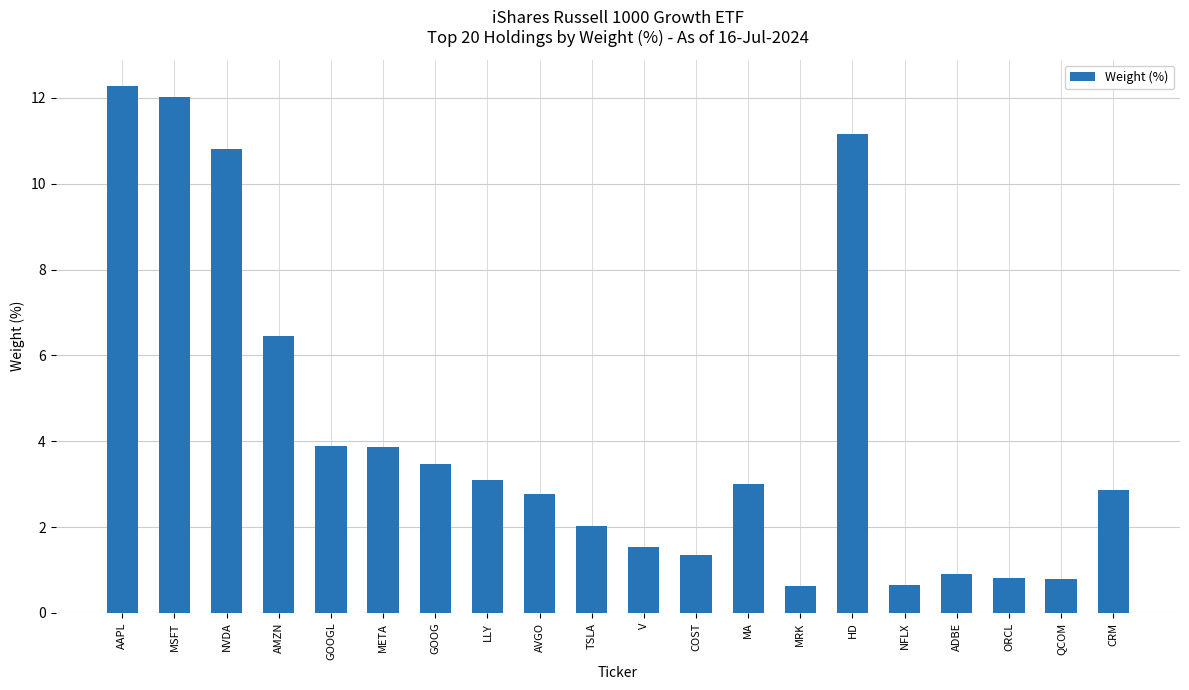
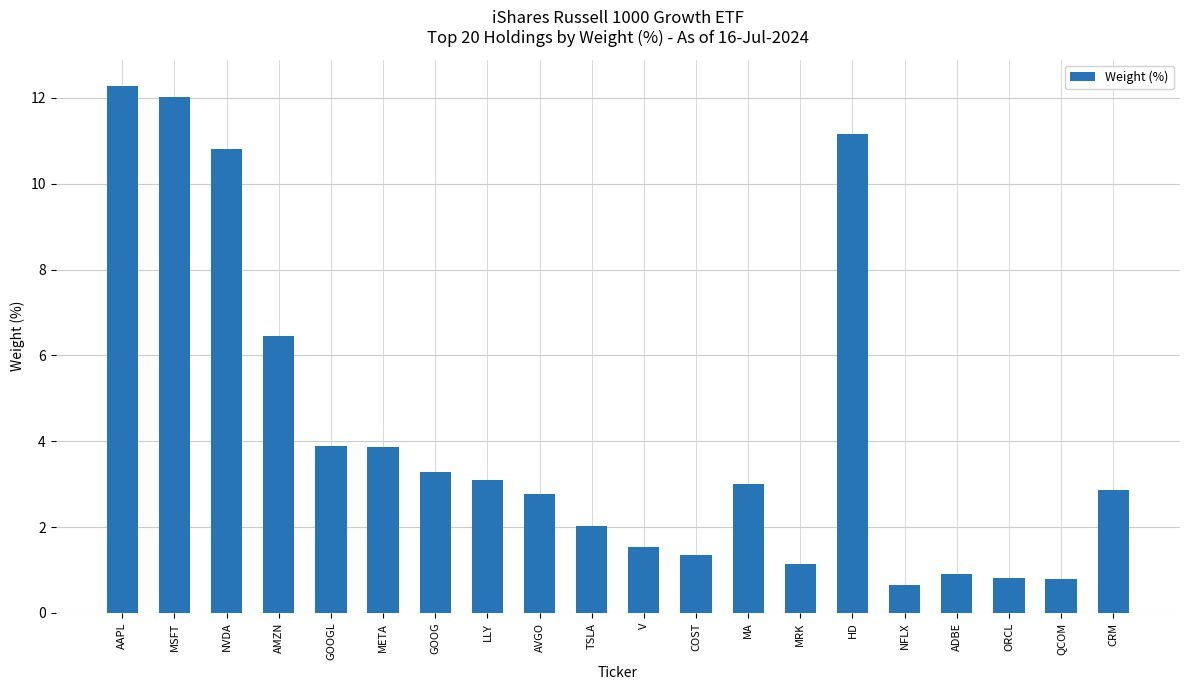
  {
    "AAPL": 12.3,
    "MSFT": 12.0,
    "NVDA": 10.8,
    "AMZN": 6.5,
    "GOOGL": 3.9,
    "META": 3.9,
-   "GOOG": 3.5,
+   "GOOG": 3.3,
    "LLY": 3.1,
    "AVGO": 2.8,
    "TSLA": 2.0,
    "V": 1.5,
    "COST": 1.4,
    "MA": 3.0,
-   "MRK": 0.6,
+   "MRK": 1.1,
    "HD": 11.2,
    "NFLX": 0.7,
    "ADBE": 0.9,
    "ORCL": 0.8,
    "QCOM": 0.8,
    "CRM": 2.9
  }
